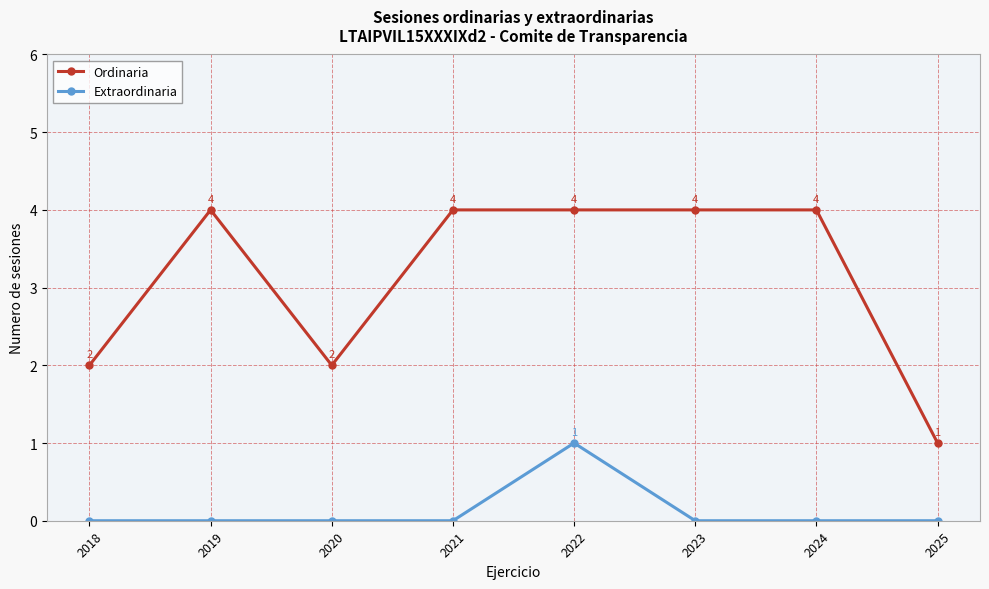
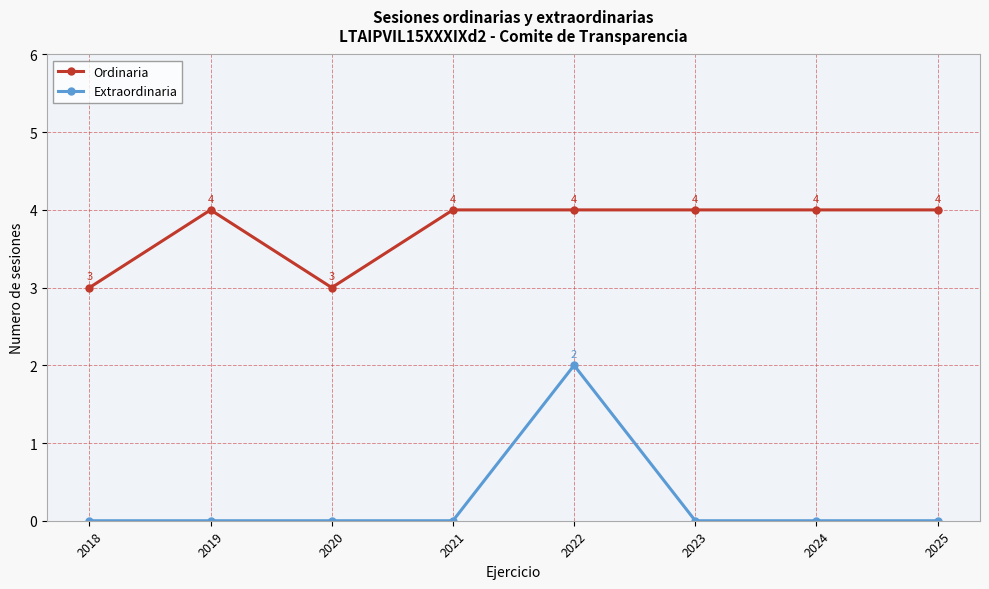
  {
    "Ordinaria": {
-     "2018": 2,
+     "2018": 3,
      "2019": 4,
-     "2020": 2,
+     "2020": 3,
      "2021": 4,
      "2022": 4,
      "2023": 4,
      "2024": 4,
-     "2025": 1
+     "2025": 4
    },
    "Extraordinaria": {
-     "2022": 1
+     "2022": 2
    }
  }
